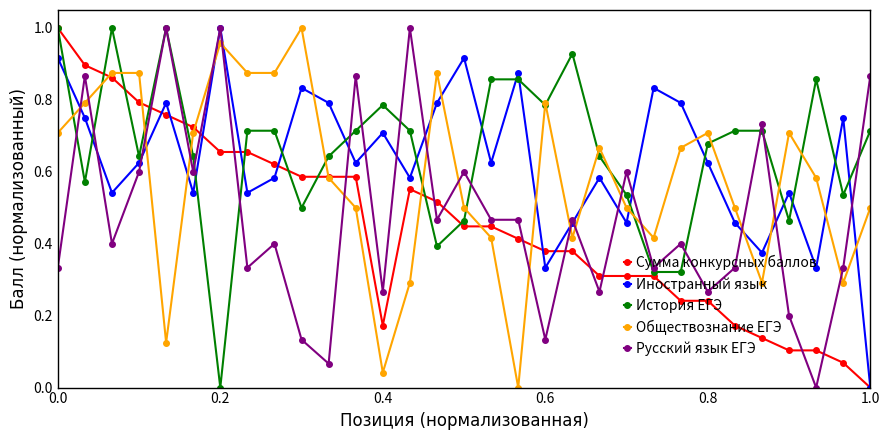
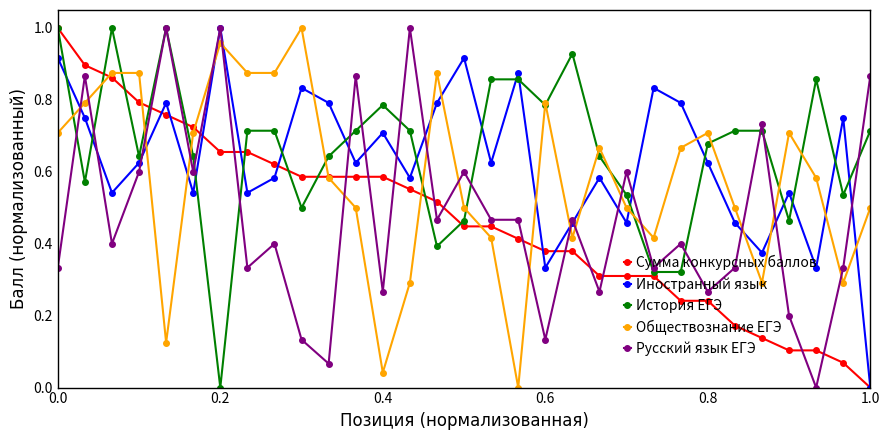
  {
    "Сумма конкурсных баллов": {
      "0.2": 0.66,
-     "0.4": 0.17,
+     "0.4": 0.59,
      "0.6": 0.38,
      "0.8": 0.24
    },
    "Иностранный язык": {
      "0.0": 0.92,
      "0.4": 0.71,
      "0.6": 0.33,
      "0.8": 0.63
    },
    "История ЕГЭ": {
      "0.2": 0.00,
      "0.4": 0.79,
      "0.8": 0.68,
      "1.0": 0.71
    },
    "Обществознание ЕГЭ": {
      "0.0": 0.71,
      "0.2": 0.96,
      "0.4": 0.04,
      "0.8": 0.71,
      "1.0": 0.50
    },
    "Русский язык ЕГЭ": {
      "0.0": 0.33,
      "0.4": 0.27,
      "0.6": 0.13,
      "0.8": 0.27,
      "1.0": 0.87
    }
  }
